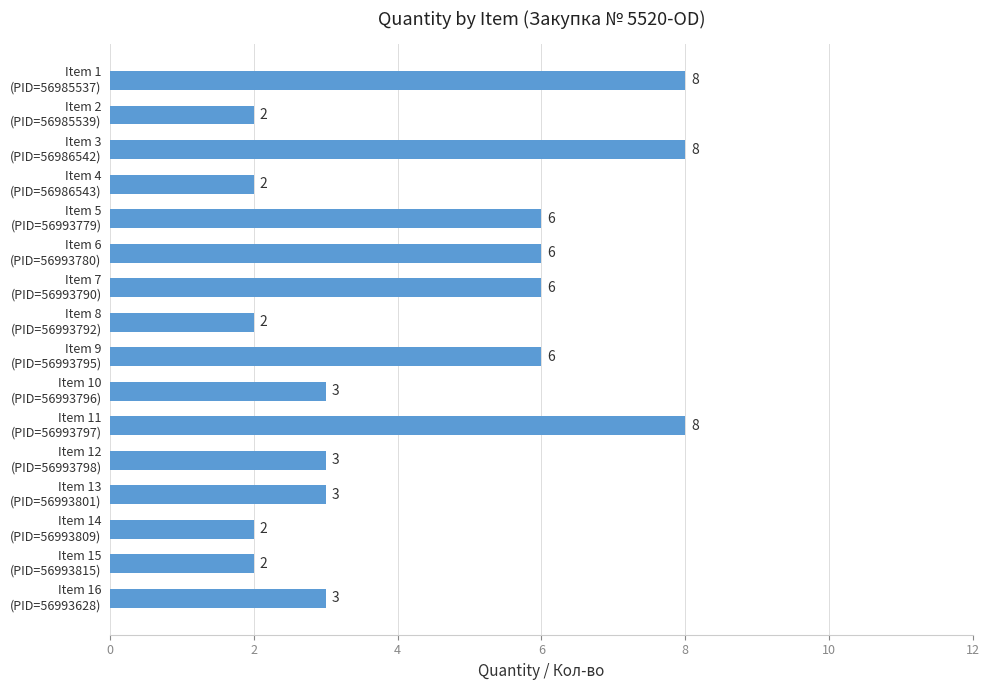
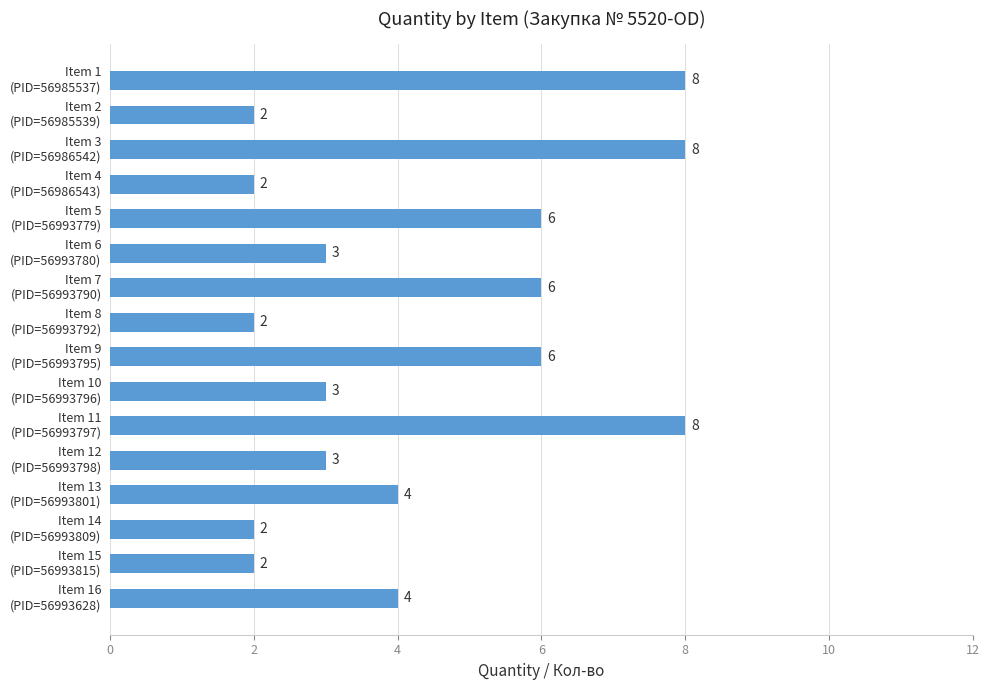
  {
    "Item 1 (PID=56985537)": 8,
    "Item 2 (PID=56985539)": 2,
    "Item 3 (PID=56986542)": 8,
    "Item 4 (PID=56986543)": 2,
    "Item 5 (PID=56993779)": 6,
-   "Item 6 (PID=56993780)": 6,
+   "Item 6 (PID=56993780)": 3,
    "Item 7 (PID=56993790)": 6,
    "Item 8 (PID=56993792)": 2,
    "Item 9 (PID=56993795)": 6,
    "Item 10 (PID=56993796)": 3,
    "Item 11 (PID=56993797)": 8,
    "Item 12 (PID=56993798)": 3,
-   "Item 13 (PID=56993801)": 3,
+   "Item 13 (PID=56993801)": 4,
    "Item 14 (PID=56993809)": 2,
    "Item 15 (PID=56993815)": 2,
-   "Item 16 (PID=56993628)": 3
+   "Item 16 (PID=56993628)": 4
  }
